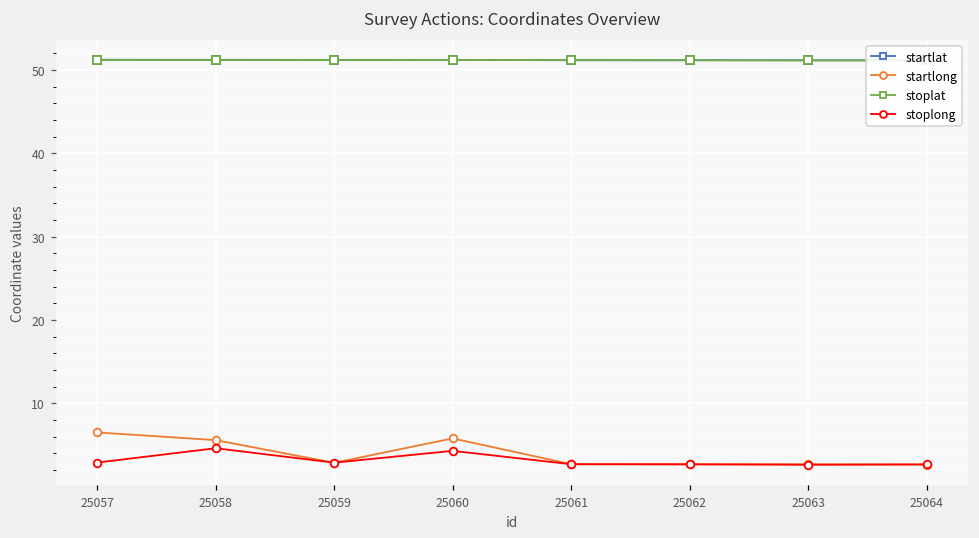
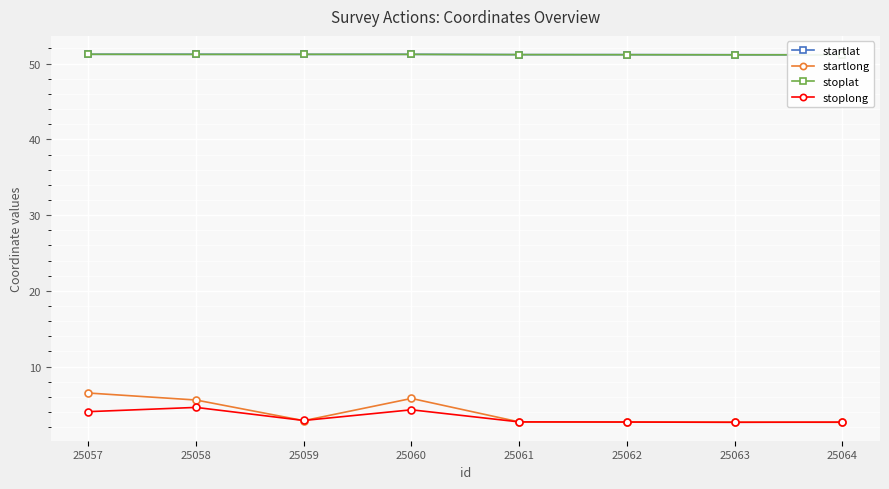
  {
    "stoplat": {
      "25057": 51,
      "25058": 51,
      "25059": 51,
      "25060": 51,
      "25061": 51,
      "25062": 51,
      "25063": 51
    },
    "startlong": {
      "25057": 7,
      "25058": 6,
      "25060": 6
    },
    "stoplong": {
-     "25057": 3,
+     "25057": 4,
      "25058": 5,
      "25060": 4
    }
  }
